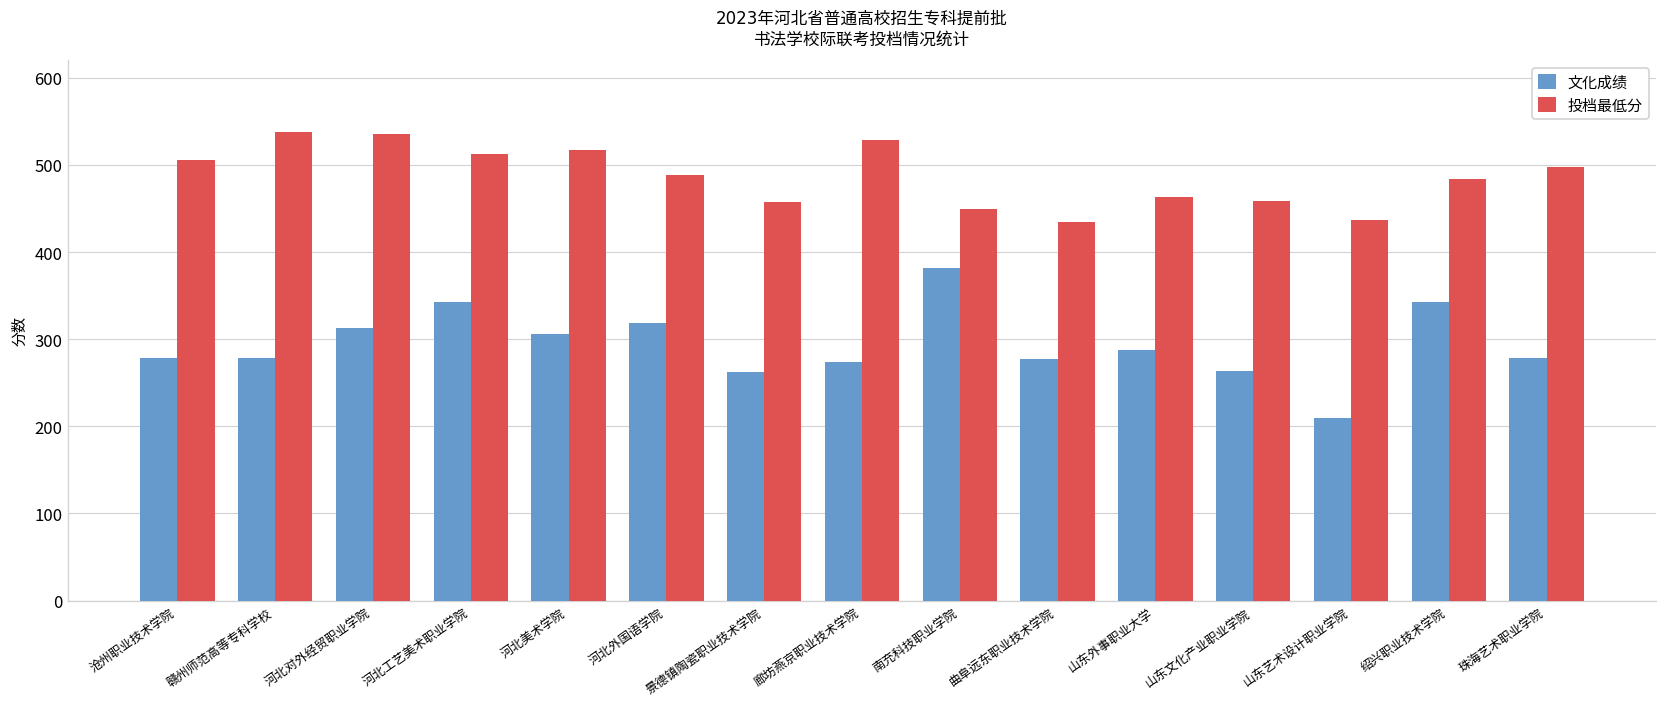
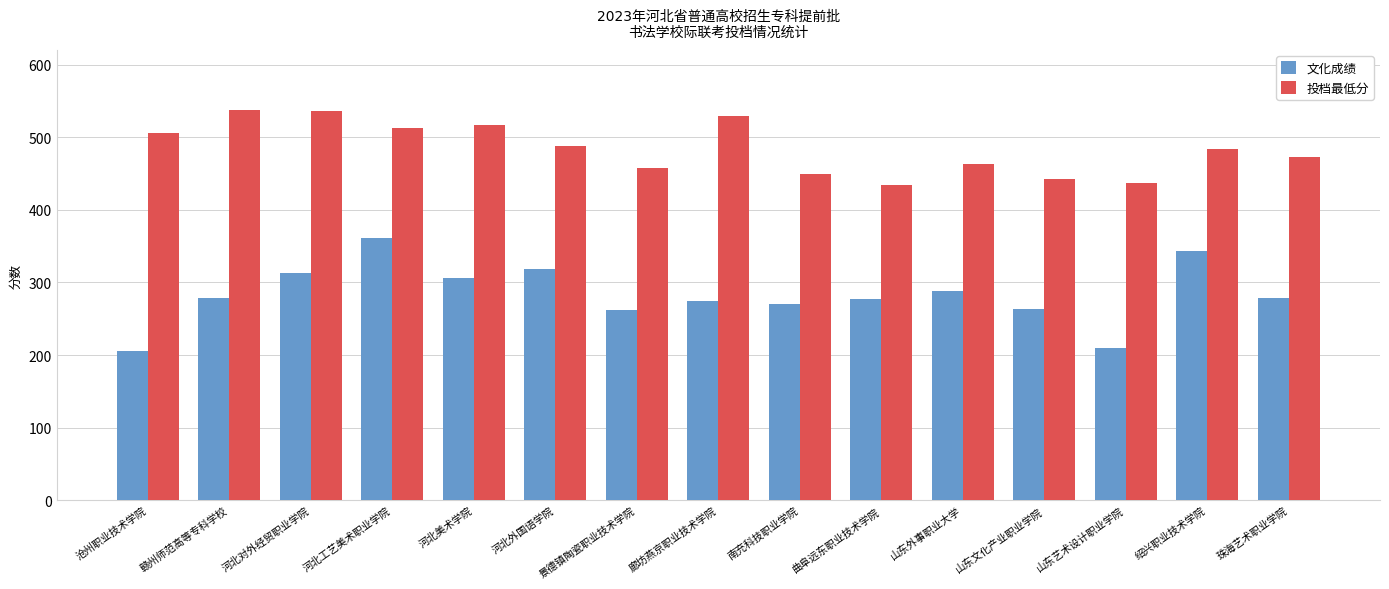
  {
    "文化成绩": {
-     "沧州职业技术学院": 280,
+     "沧州职业技术学院": 210,
      "赣州师范高等专科学校": 280,
      "河北对外经贸职业学院": 310,
-     "河北工艺美术职业学院": 340,
+     "河北工艺美术职业学院": 360,
      "河北美术学院": 310,
      "河北外国语学院": 320,
      "景德镇陶瓷职业技术学院": 260,
      "廊坊燕京职业技术学院": 270,
-     "南充科技职业学院": 380,
+     "南充科技职业学院": 270,
      "曲阜远东职业技术学院": 280,
      "山东外事职业大学": 290,
      "山东文化产业职业学院": 260,
      "山东艺术设计职业学院": 210,
      "绍兴职业技术学院": 340,
      "珠海艺术职业学院": 280
    },
    "投档最低分": {
      "沧州职业技术学院": 510,
      "赣州师范高等专科学校": 540,
      "河北对外经贸职业学院": 540,
      "河北工艺美术职业学院": 510,
      "河北美术学院": 520,
      "河北外国语学院": 490,
      "景德镇陶瓷职业技术学院": 460,
      "廊坊燕京职业技术学院": 530,
      "南充科技职业学院": 450,
      "曲阜远东职业技术学院": 430,
      "山东外事职业大学": 460,
-     "山东文化产业职业学院": 460,
+     "山东文化产业职业学院": 440,
      "山东艺术设计职业学院": 440,
      "绍兴职业技术学院": 480,
-     "珠海艺术职业学院": 500
+     "珠海艺术职业学院": 470
    }
  }
